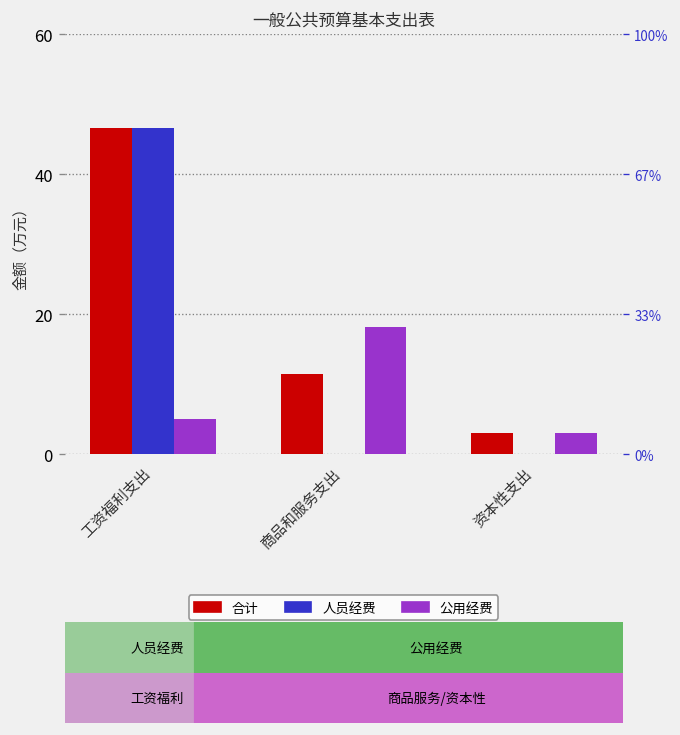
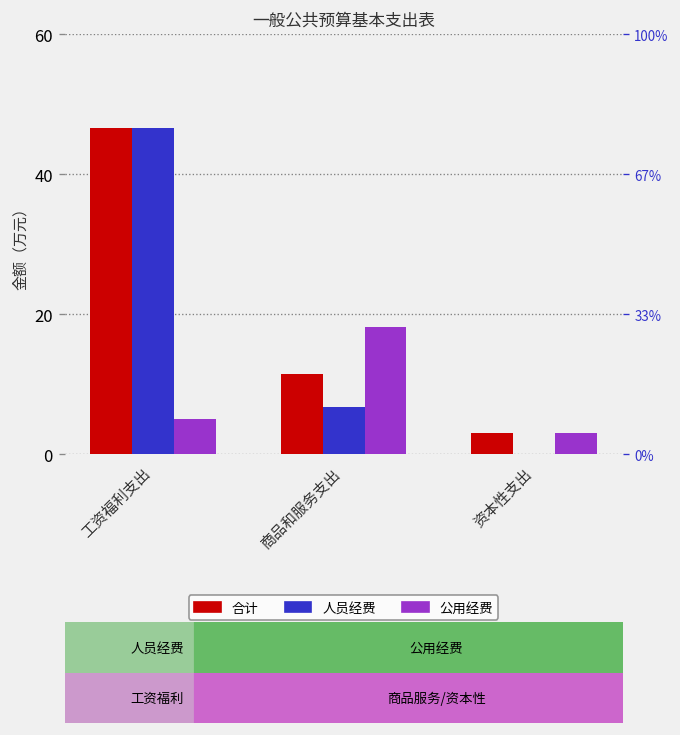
  {
    "合计": {
      "工资福利支出": 47,
      "商品和服务支出": 11,
      "资本性支出": 3
    },
    "人员经费": {
      "工资福利支出": 47,
-     "商品和服务支出": 0,
+     "商品和服务支出": 7,
      "资本性支出": 0
    },
    "公用经费": {
      "工资福利支出": 5,
      "商品和服务支出": 18,
      "资本性支出": 3
    }
  }
